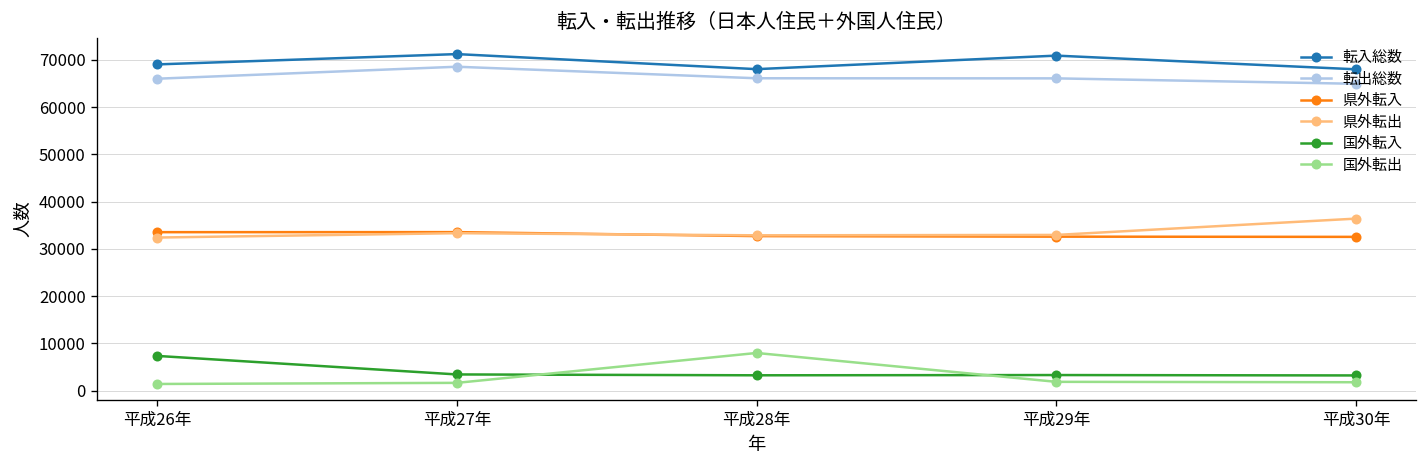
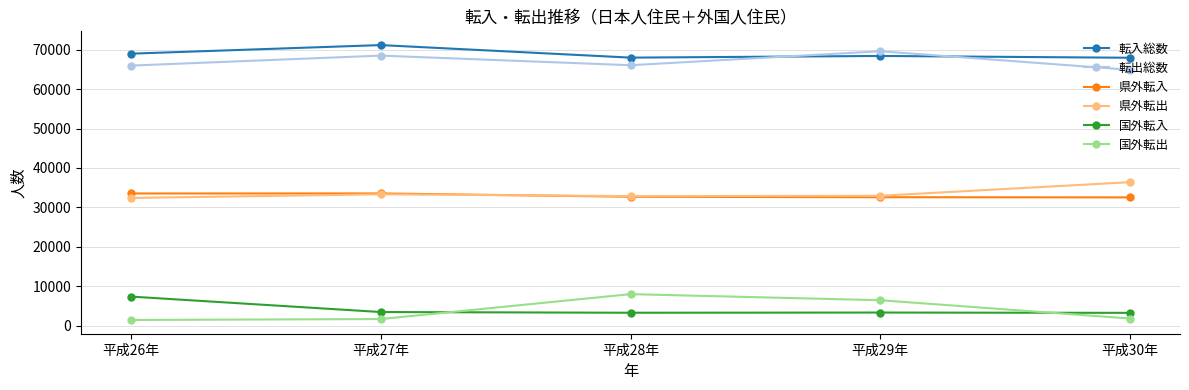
  {
    "転入総数": {
      "平成26年": 69000,
      "平成27年": 71000,
      "平成28年": 68000,
-     "平成29年": 71000,
+     "平成29年": 68000,
      "平成30年": 68000
    },
    "転出総数": {
      "平成26年": 66000,
      "平成27年": 69000,
      "平成28年": 66000,
-     "平成29年": 66000,
+     "平成29年": 70000,
      "平成30年": 65000
    },
    "県外転入": {
      "平成26年": 34000,
      "平成30年": 33000
    },
    "県外転出": {
      "平成26年": 32000,
      "平成30年": 36000
    },
    "国外転入": {
      "平成26年": 7000,
      "平成27年": 3000,
      "平成28年": 3000,
      "平成29年": 3000,
      "平成30年": 3000
    },
    "国外転出": {
      "平成26年": 1000,
      "平成27年": 2000,
      "平成28年": 8000,
-     "平成29年": 2000,
+     "平成29年": 6000,
      "平成30年": 2000
    }
  }
